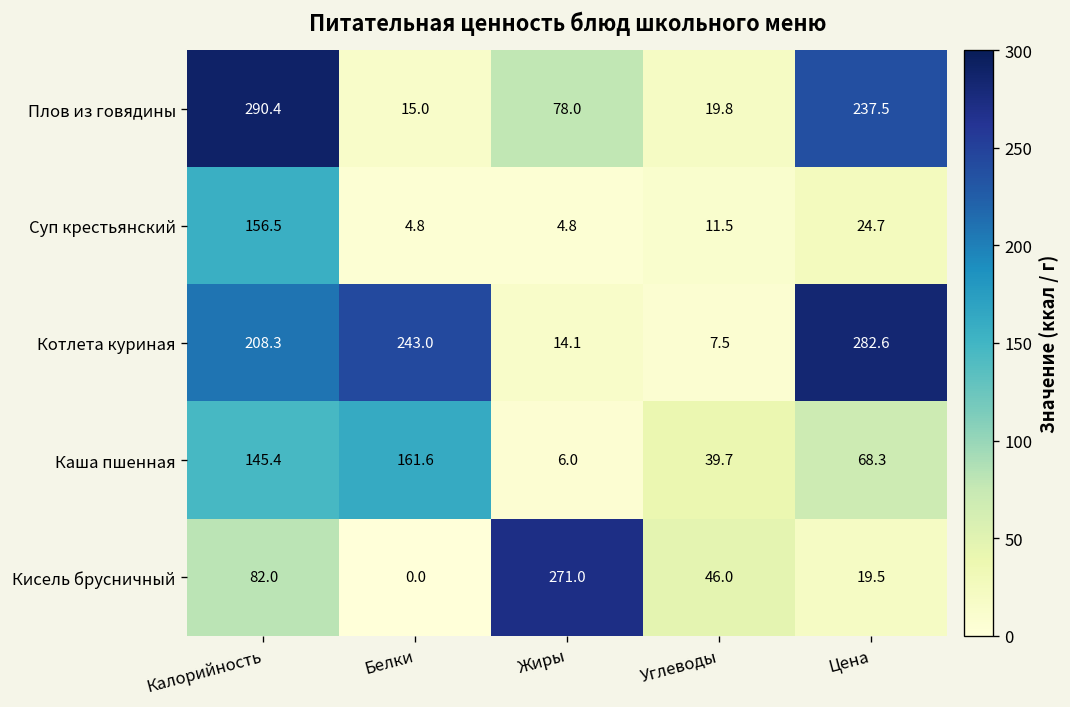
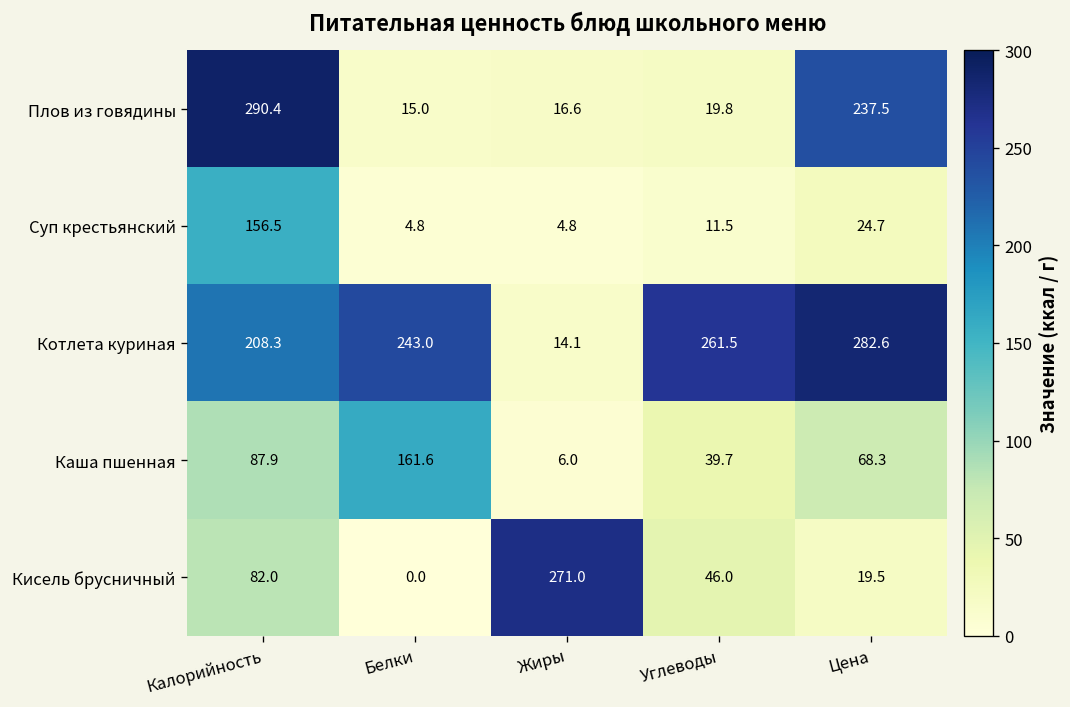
  {
    "Плов из говядины": {
      "Калорийность": 290.4,
      "Белки": 15.0,
-     "Жиры": 78.0,
+     "Жиры": 16.6,
      "Углеводы": 19.8,
      "Цена": 237.5
    },
    "Суп крестьянский": {
      "Калорийность": 156.5,
      "Белки": 4.8,
      "Жиры": 4.8,
      "Углеводы": 11.5,
      "Цена": 24.7
    },
    "Котлета куриная": {
      "Калорийность": 208.3,
      "Белки": 243.0,
      "Жиры": 14.1,
-     "Углеводы": 7.5,
+     "Углеводы": 261.5,
      "Цена": 282.6
    },
    "Каша пшенная": {
-     "Калорийность": 145.4,
+     "Калорийность": 87.9,
      "Белки": 161.6,
      "Жиры": 6.0,
      "Углеводы": 39.7,
      "Цена": 68.3
    },
    "Кисель брусничный": {
      "Калорийность": 82.0,
      "Белки": 0.0,
      "Жиры": 271.0,
      "Углеводы": 46.0,
      "Цена": 19.5
    }
  }
